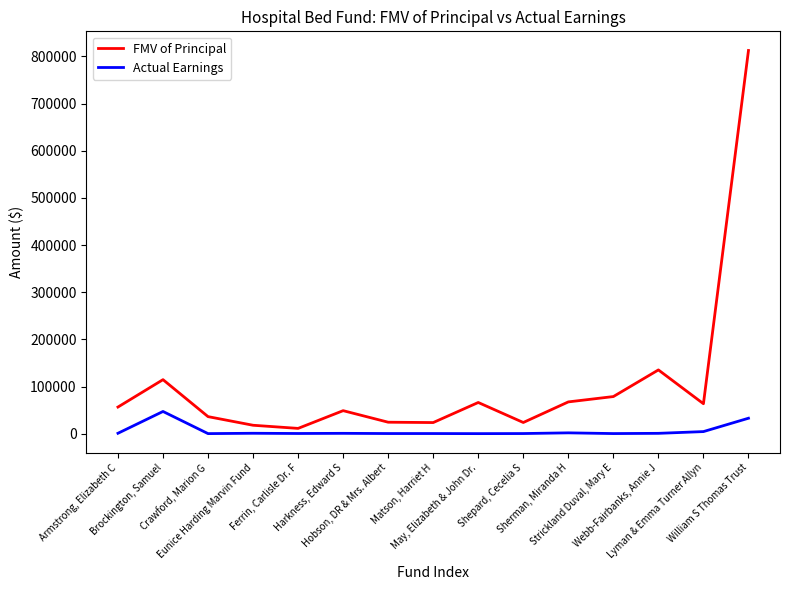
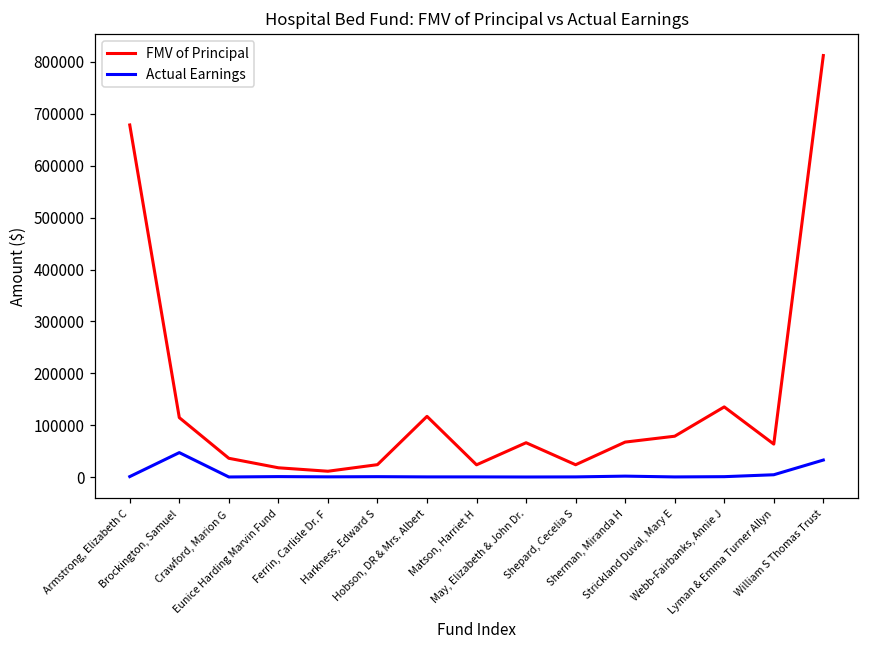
  {
    "FMV of Principal": {
-     "Armstrong, Elizabeth C": 60000,
+     "Armstrong, Elizabeth C": 680000,
      "Brockington, Samuel": 110000,
      "Crawford, Marion G": 40000,
      "Eunice Harding Marvin Fund": 20000,
      "Ferrin, Carlisle Dr. F": 10000,
-     "Harkness, Edward S": 50000,
-     "Hobson, DR & Mrs. Albert": 20000,
+     "Harkness, Edward S": 20000,
+     "Hobson, DR & Mrs. Albert": 120000,
      "Matson, Harriet H": 20000,
      "May, Elizabeth & John Dr.": 70000,
      "Shepard, Cecelia S": 20000,
      "Sherman, Miranda H": 70000,
      "Strickland Duval, Mary E": 80000,
      "Webb-Fairbanks, Annie J": 140000,
      "Lyman & Emma Turner Allyn": 60000,
      "William S Thomas Trust": 810000
    },
    "Actual Earnings": {
      "Armstrong, Elizabeth C": 0,
      "Brockington, Samuel": 50000,
      "Crawford, Marion G": 0,
      "Eunice Harding Marvin Fund": 0,
      "Ferrin, Carlisle Dr. F": 0,
      "Harkness, Edward S": 0,
      "Hobson, DR & Mrs. Albert": 0,
      "Matson, Harriet H": 0,
      "May, Elizabeth & John Dr.": 0,
      "Shepard, Cecelia S": 0,
      "Sherman, Miranda H": 0,
      "Strickland Duval, Mary E": 0,
      "Webb-Fairbanks, Annie J": 0,
      "Lyman & Emma Turner Allyn": 0,
      "William S Thomas Trust": 30000
    }
  }
